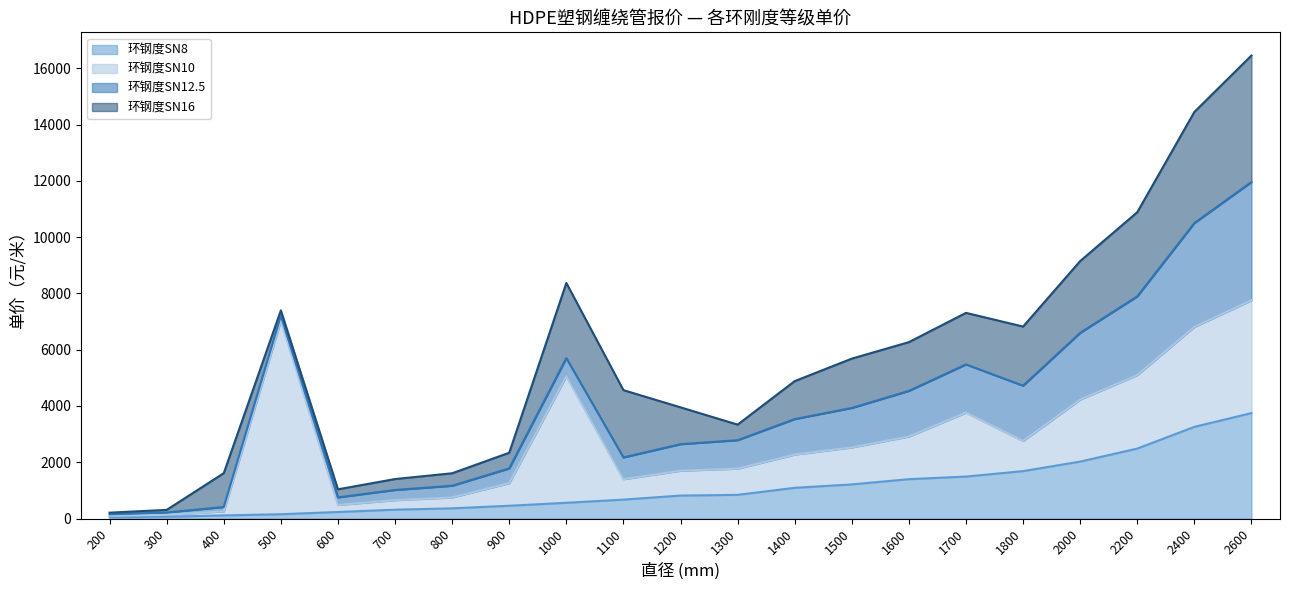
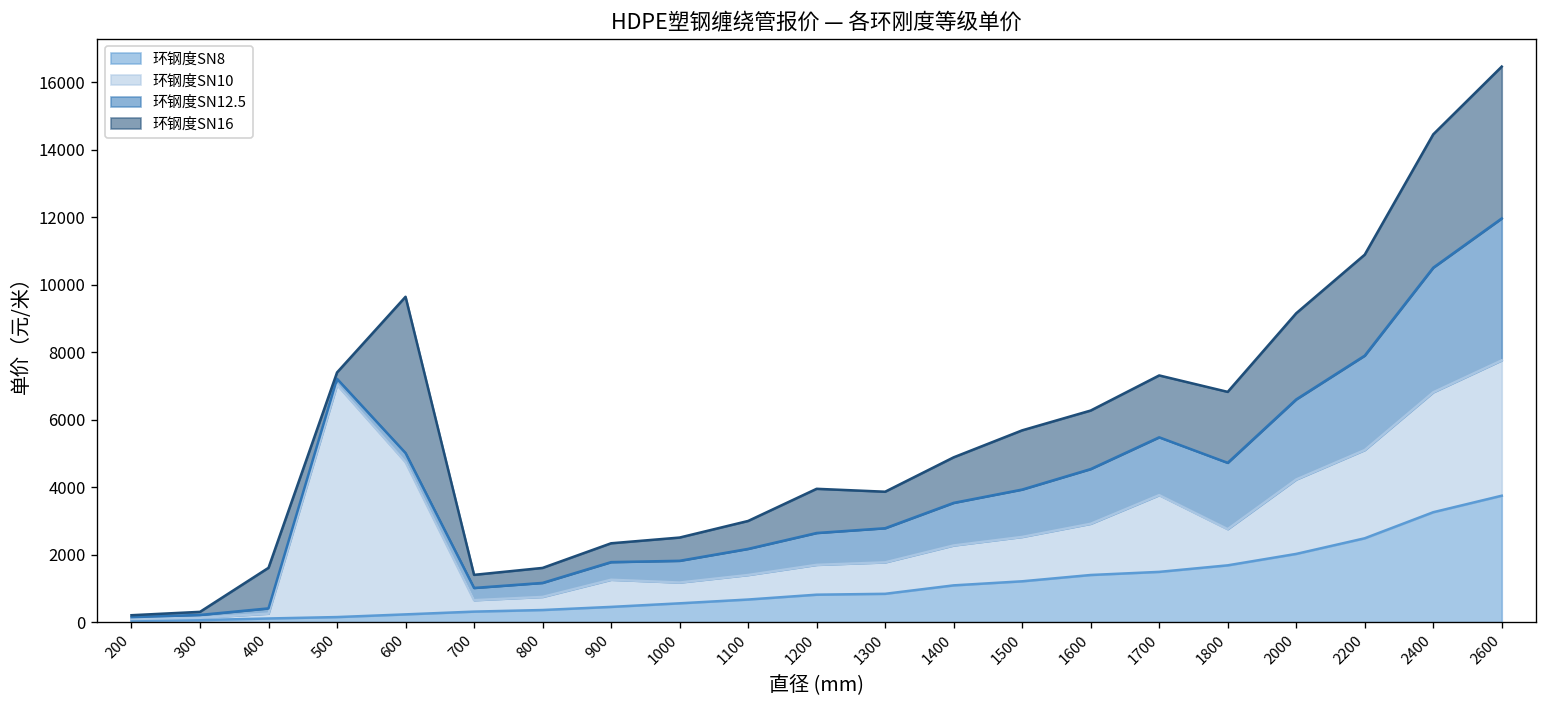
  {
    "环钢度SN10": {
      "400": 100,
      "500": 6900,
-     "600": 300,
+     "600": 4500,
      "700": 300,
      "800": 400,
      "900": 800,
-     "1000": 4500,
+     "1000": 600,
      "1100": 700,
      "1200": 900,
      "1300": 900,
      "1400": 1200,
      "1500": 1300,
      "1600": 1500,
      "1700": 2300,
      "1800": 1100,
      "2000": 2200,
      "2200": 2600,
      "2400": 3600,
      "2600": 4000
    },
    "环钢度SN16": {
      "400": 1200,
      "500": 200,
-     "600": 300,
+     "600": 4600,
      "700": 400,
      "800": 400,
      "900": 600,
-     "1000": 2700,
-     "1100": 2400,
+     "1000": 700,
+     "1100": 800,
      "1200": 1300,
-     "1300": 600,
+     "1300": 1100,
      "1400": 1300,
      "1500": 1800,
      "1600": 1700,
      "1700": 1800,
      "1800": 2100,
      "2000": 2600,
      "2200": 3000,
      "2400": 3900,
      "2600": 4500
    }
  }
